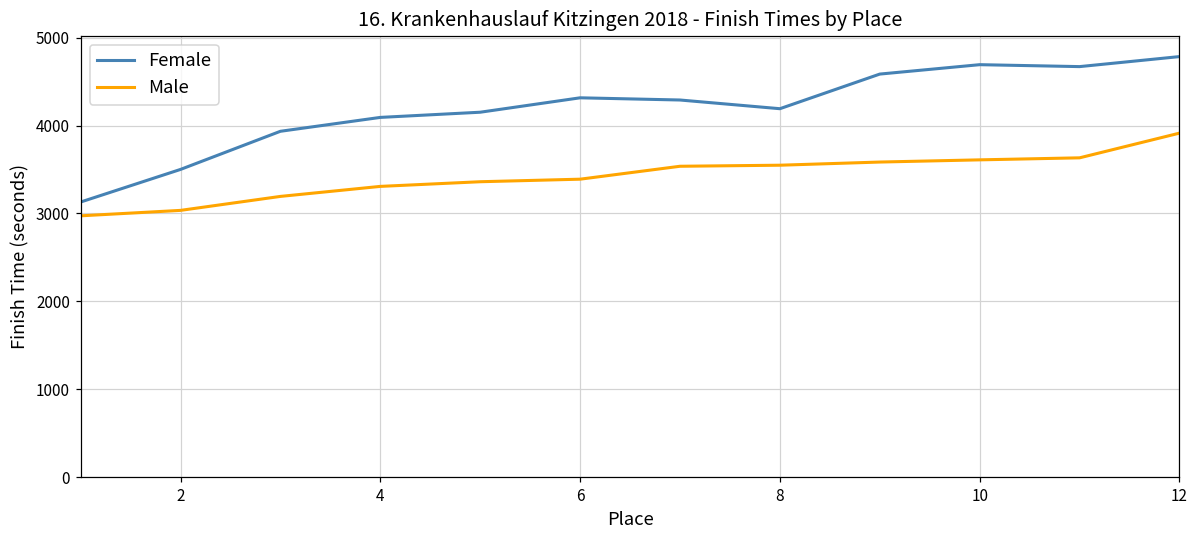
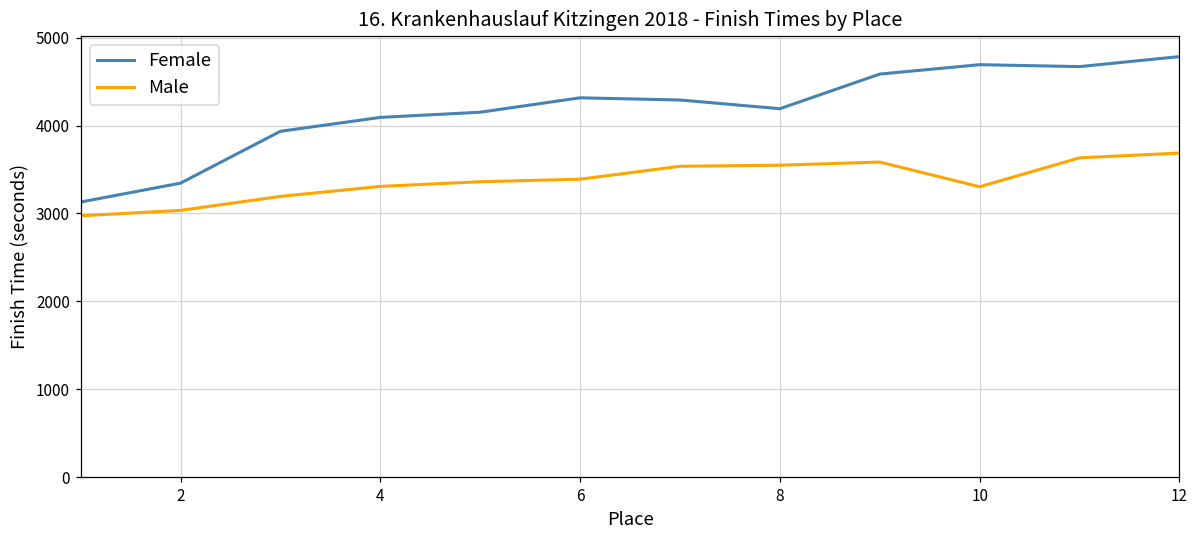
  {
    "Female": {
-     "2": 3500,
+     "2": 3300,
      "4": 4100,
      "6": 4300,
      "8": 4200,
      "10": 4700,
      "12": 4800
    },
    "Male": {
      "2": 3000,
      "4": 3300,
      "6": 3400,
      "8": 3500,
-     "10": 3600,
-     "12": 3900
+     "10": 3300,
+     "12": 3700
    }
  }
